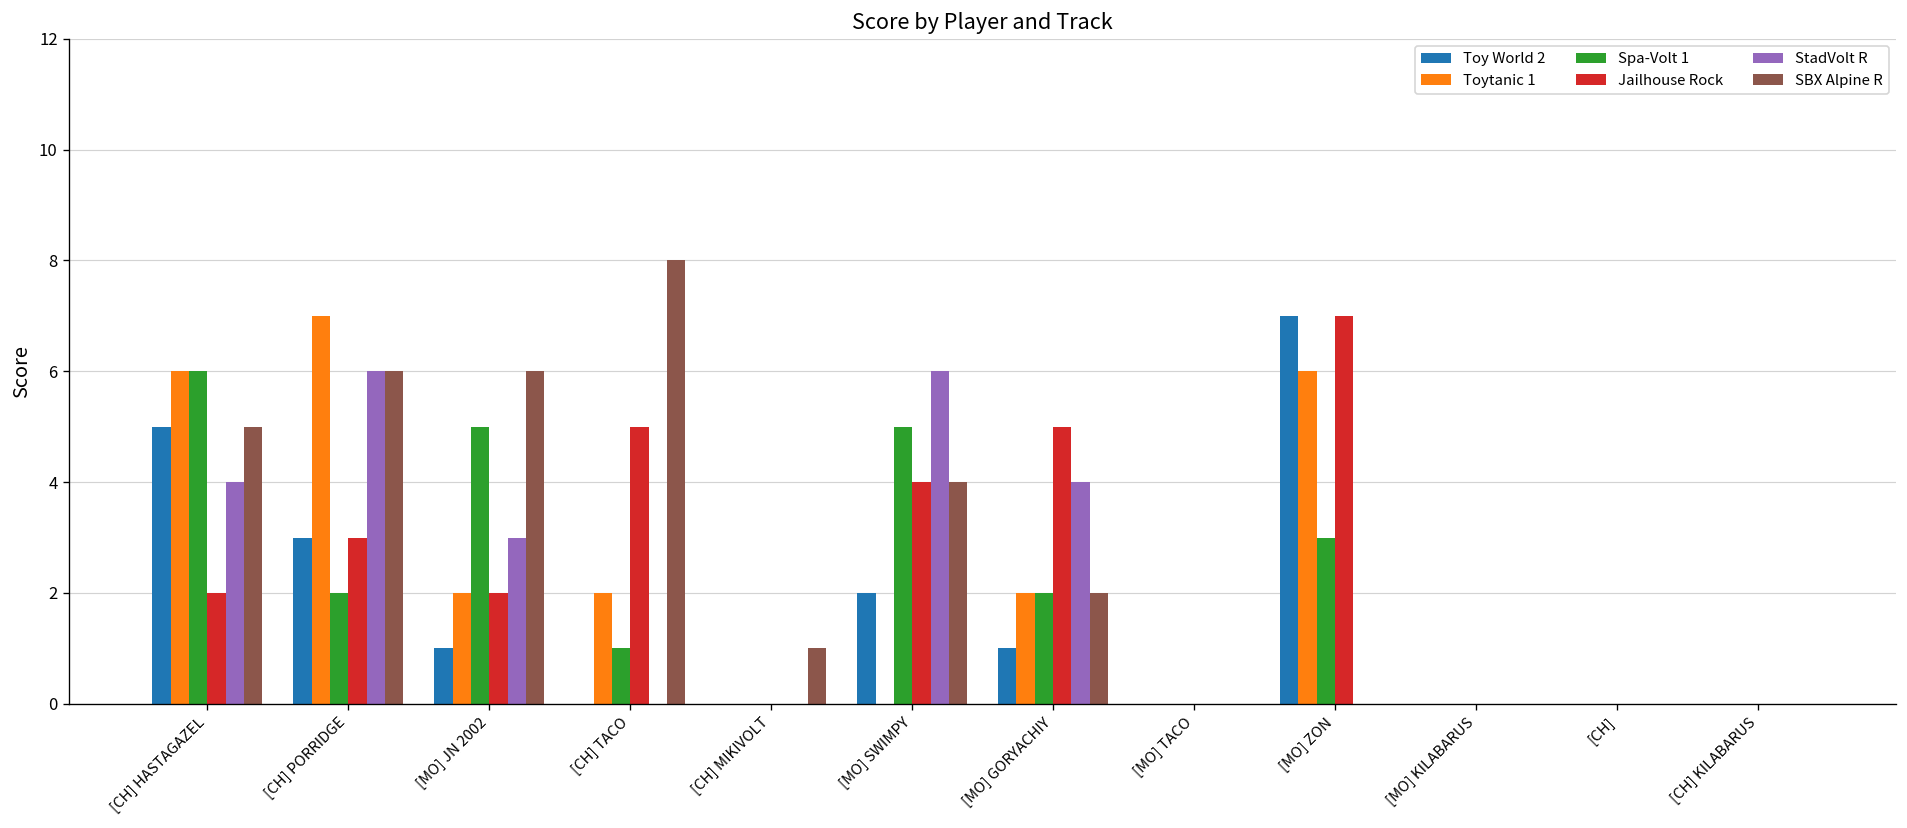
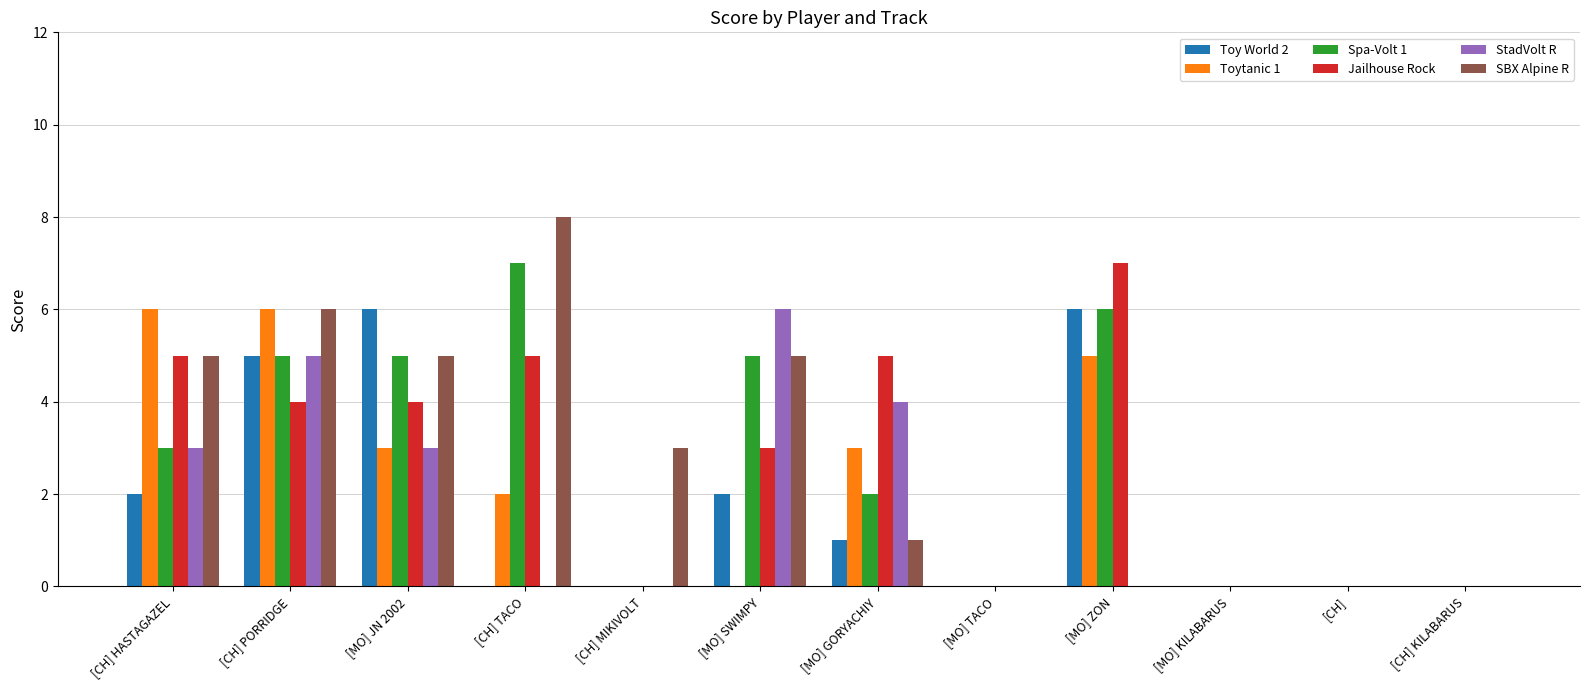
  {
    "Toy World 2": {
-     "[CH] HASTAGAZEL": 5,
-     "[CH] PORRIDGE": 3,
-     "[MO] JN 2002": 1,
+     "[CH] HASTAGAZEL": 2,
+     "[CH] PORRIDGE": 5,
+     "[MO] JN 2002": 6,
      "[CH] TACO": 0,
      "[CH] MIKIVOLT": 0,
      "[MO] SWIMPY": 2,
      "[MO] GORYACHIY": 1,
      "[MO] TACO": 0,
-     "[MO] ZON": 7,
+     "[MO] ZON": 6,
      "[MO] KILABARUS": 0,
      "[CH]": 0,
      "[CH] KILABARUS": 0
    },
    "Toytanic 1": {
      "[CH] HASTAGAZEL": 6,
-     "[CH] PORRIDGE": 7,
-     "[MO] JN 2002": 2,
+     "[CH] PORRIDGE": 6,
+     "[MO] JN 2002": 3,
      "[CH] TACO": 2,
      "[CH] MIKIVOLT": 0,
      "[MO] SWIMPY": 0,
-     "[MO] GORYACHIY": 2,
+     "[MO] GORYACHIY": 3,
      "[MO] TACO": 0,
-     "[MO] ZON": 6,
+     "[MO] ZON": 5,
      "[MO] KILABARUS": 0,
      "[CH]": 0,
      "[CH] KILABARUS": 0
    },
    "Spa-Volt 1": {
-     "[CH] HASTAGAZEL": 6,
-     "[CH] PORRIDGE": 2,
+     "[CH] HASTAGAZEL": 3,
+     "[CH] PORRIDGE": 5,
      "[MO] JN 2002": 5,
-     "[CH] TACO": 1,
+     "[CH] TACO": 7,
      "[CH] MIKIVOLT": 0,
      "[MO] SWIMPY": 5,
      "[MO] GORYACHIY": 2,
      "[MO] TACO": 0,
-     "[MO] ZON": 3,
+     "[MO] ZON": 6,
      "[MO] KILABARUS": 0,
      "[CH]": 0,
      "[CH] KILABARUS": 0
    },
    "Jailhouse Rock": {
-     "[CH] HASTAGAZEL": 2,
-     "[CH] PORRIDGE": 3,
-     "[MO] JN 2002": 2,
+     "[CH] HASTAGAZEL": 5,
+     "[CH] PORRIDGE": 4,
+     "[MO] JN 2002": 4,
      "[CH] TACO": 5,
      "[CH] MIKIVOLT": 0,
-     "[MO] SWIMPY": 4,
+     "[MO] SWIMPY": 3,
      "[MO] GORYACHIY": 5,
      "[MO] TACO": 0,
      "[MO] ZON": 7,
      "[MO] KILABARUS": 0,
      "[CH]": 0,
      "[CH] KILABARUS": 0
    },
    "StadVolt R": {
-     "[CH] HASTAGAZEL": 4,
-     "[CH] PORRIDGE": 6,
+     "[CH] HASTAGAZEL": 3,
+     "[CH] PORRIDGE": 5,
      "[MO] JN 2002": 3,
      "[CH] TACO": 0,
      "[CH] MIKIVOLT": 0,
      "[MO] SWIMPY": 6,
      "[MO] GORYACHIY": 4,
      "[MO] TACO": 0,
      "[MO] ZON": 0,
      "[MO] KILABARUS": 0,
      "[CH]": 0,
      "[CH] KILABARUS": 0
    },
    "SBX Alpine R": {
      "[CH] HASTAGAZEL": 5,
      "[CH] PORRIDGE": 6,
-     "[MO] JN 2002": 6,
+     "[MO] JN 2002": 5,
      "[CH] TACO": 8,
-     "[CH] MIKIVOLT": 1,
-     "[MO] SWIMPY": 4,
-     "[MO] GORYACHIY": 2,
+     "[CH] MIKIVOLT": 3,
+     "[MO] SWIMPY": 5,
+     "[MO] GORYACHIY": 1,
      "[MO] TACO": 0,
      "[MO] ZON": 0,
      "[MO] KILABARUS": 0,
      "[CH]": 0,
      "[CH] KILABARUS": 0
    }
  }
